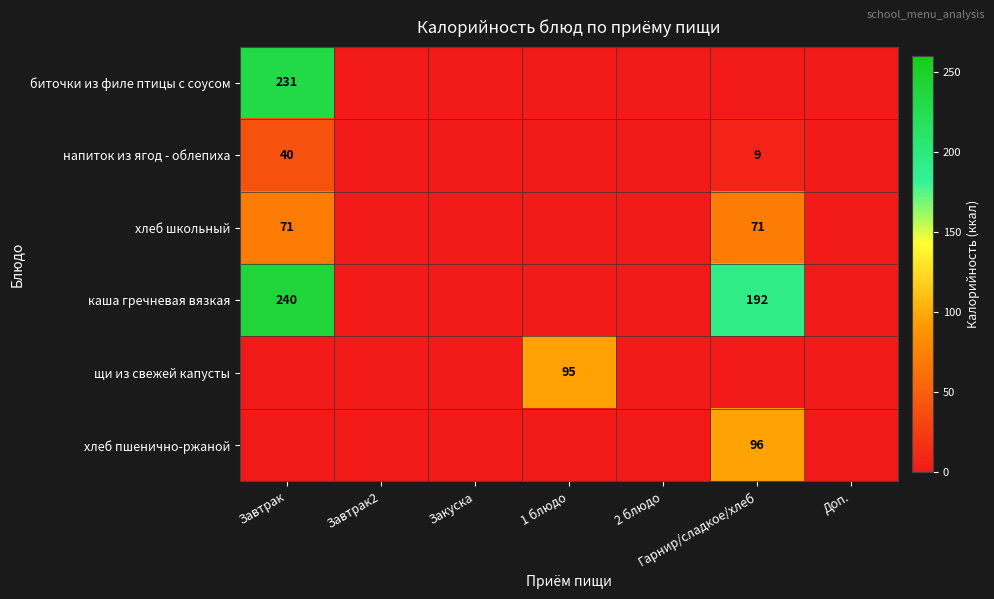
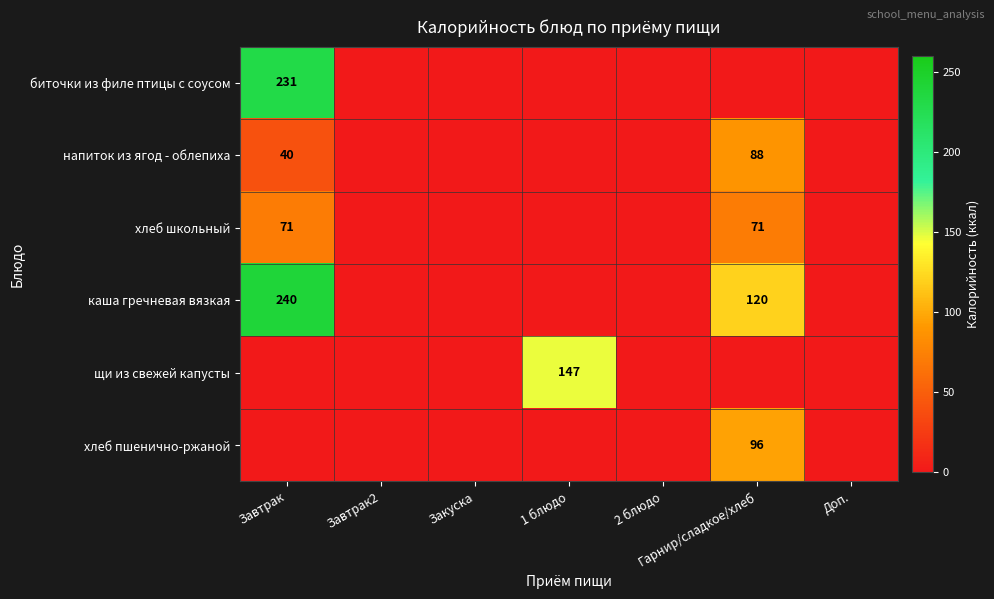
  {
    "биточки из филе птицы с соусом": {
      "Завтрак": 231
    },
    "напиток из ягод - облепиха": {
      "Завтрак": 40,
-     "Гарнир/сладкое/хлеб": 9
+     "Гарнир/сладкое/хлеб": 88
    },
    "хлеб школьный": {
      "Завтрак": 71,
      "Гарнир/сладкое/хлеб": 71
    },
    "каша гречневая вязкая": {
      "Завтрак": 240,
-     "Гарнир/сладкое/хлеб": 192
+     "Гарнир/сладкое/хлеб": 120
    },
    "щи из свежей капусты": {
-     "1 блюдо": 95
+     "1 блюдо": 147
    },
    "хлеб пшенично-ржаной": {
      "Гарнир/сладкое/хлеб": 96
    }
  }
